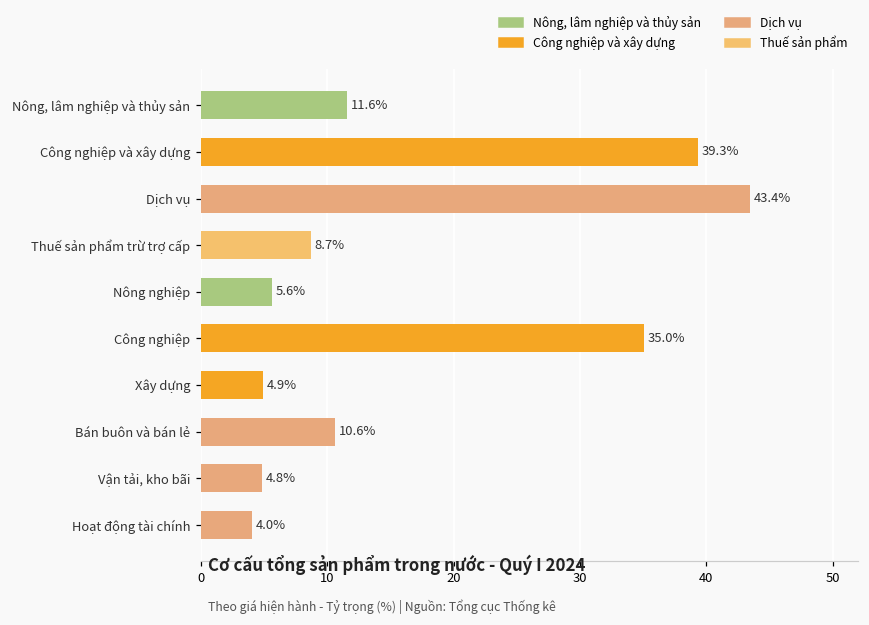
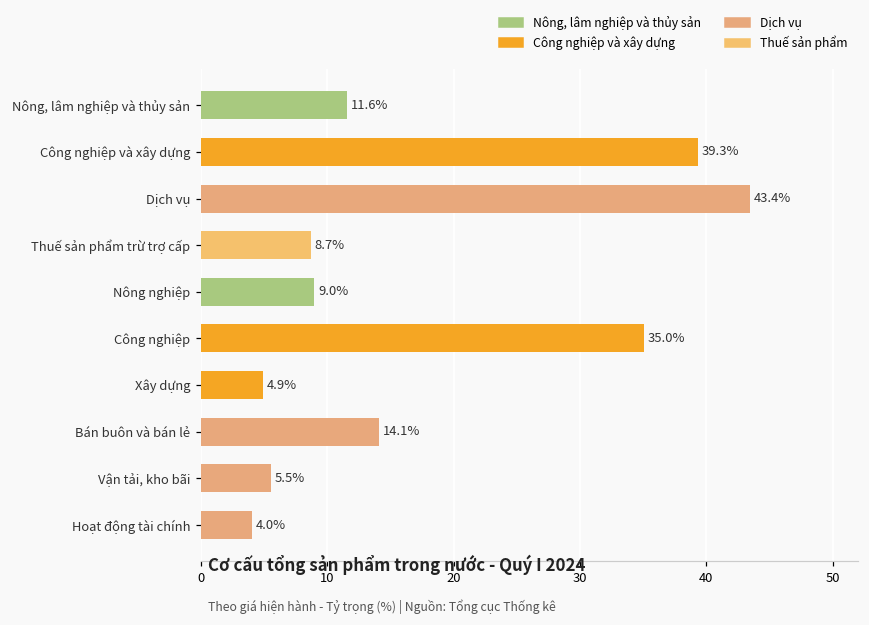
  {
    "Nông, lâm nghiệp và thủy sản": "11.6%",
    "Công nghiệp và xây dựng": "39.3%",
    "Dịch vụ": "43.4%",
    "Thuế sản phẩm trừ trợ cấp": "8.7%",
-   "Nông nghiệp": "5.6%",
+   "Nông nghiệp": "9.0%",
    "Công nghiệp": "35.0%",
    "Xây dựng": "4.9%",
-   "Bán buôn và bán lẻ": "10.6%",
-   "Vận tải, kho bãi": "4.8%",
+   "Bán buôn và bán lẻ": "14.1%",
+   "Vận tải, kho bãi": "5.5%",
    "Hoạt động tài chính": "4.0%"
  }
